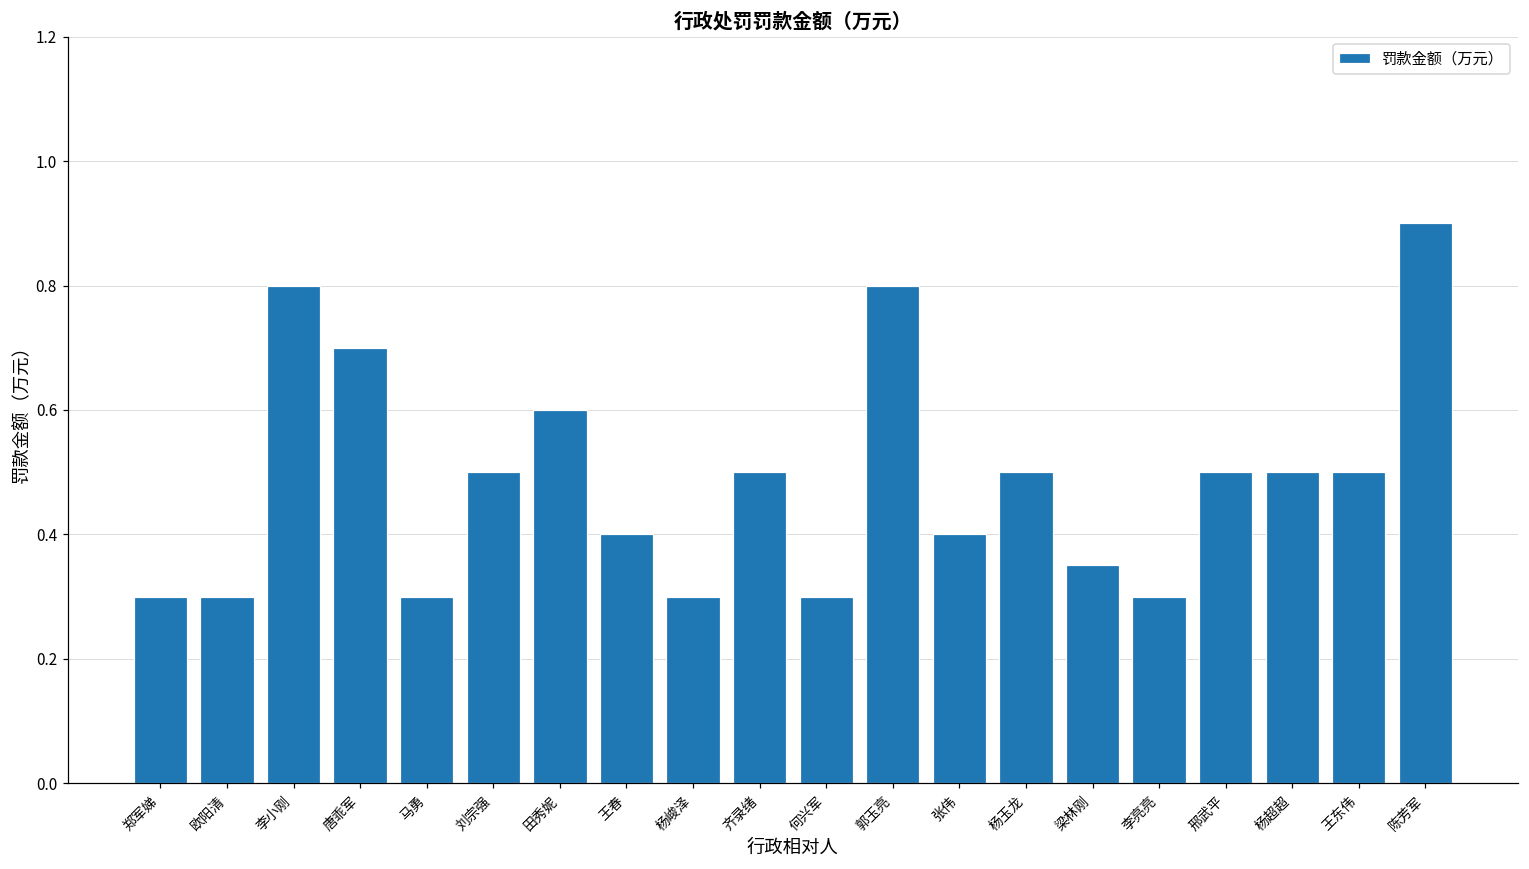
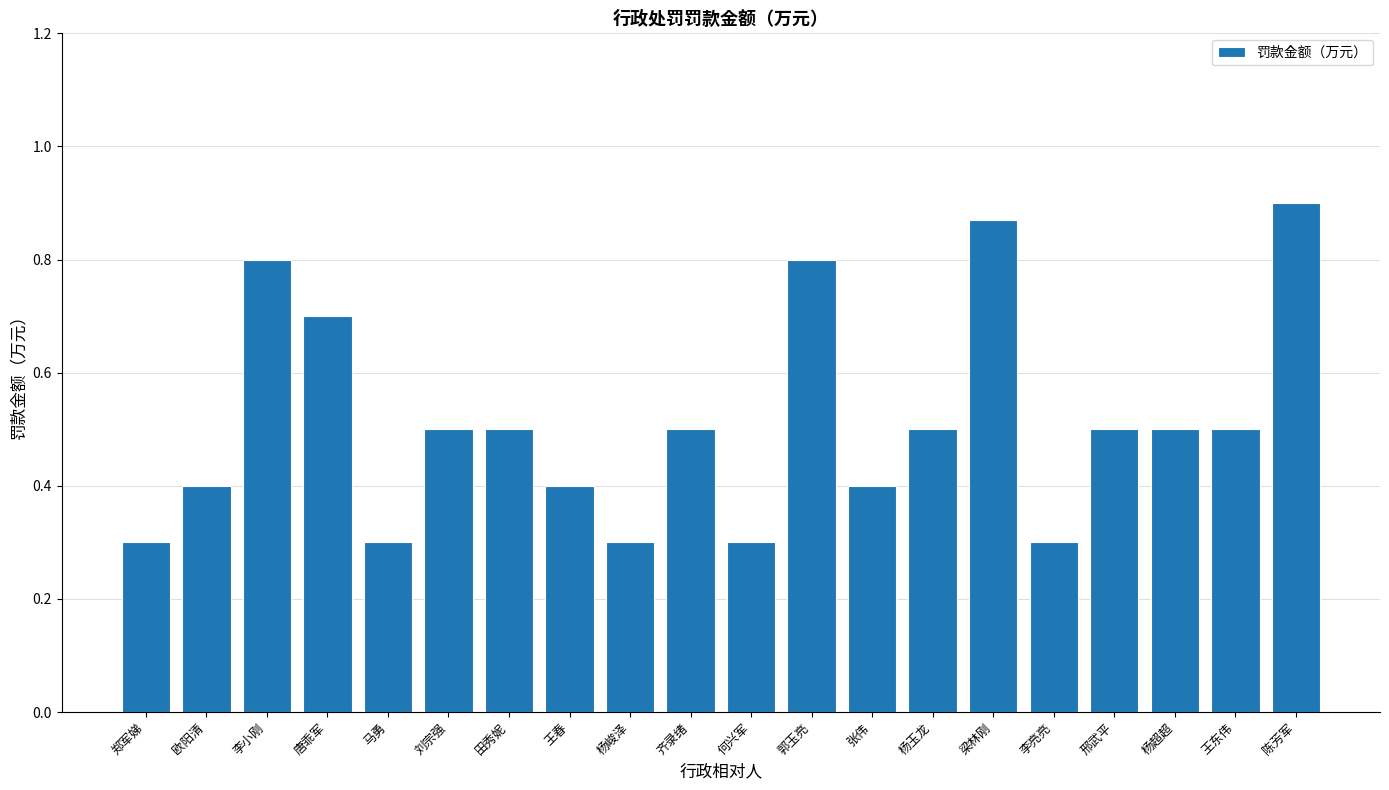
  {
    "郑军娣": 0.30,
-   "欧阳清": 0.3,
+   "欧阳清": 0.4,
    "李小刚": 0.80,
    "唐乖军": 0.70,
    "马勇": 0.30,
    "刘宗强": 0.50,
-   "田秀妮": 0.6,
+   "田秀妮": 0.5,
    "王春": 0.40,
    "杨峻泽": 0.30,
    "齐录绪": 0.50,
    "何兴军": 0.30,
    "郭玉亮": 0.80,
    "张伟": 0.40,
    "杨玉龙": 0.50,
-   "梁林刚": 0.35,
+   "梁林刚": 0.87,
    "李亮亮": 0.30,
    "邢武平": 0.50,
    "杨超超": 0.50,
    "王东伟": 0.50,
    "陈芳军": 0.90
  }
